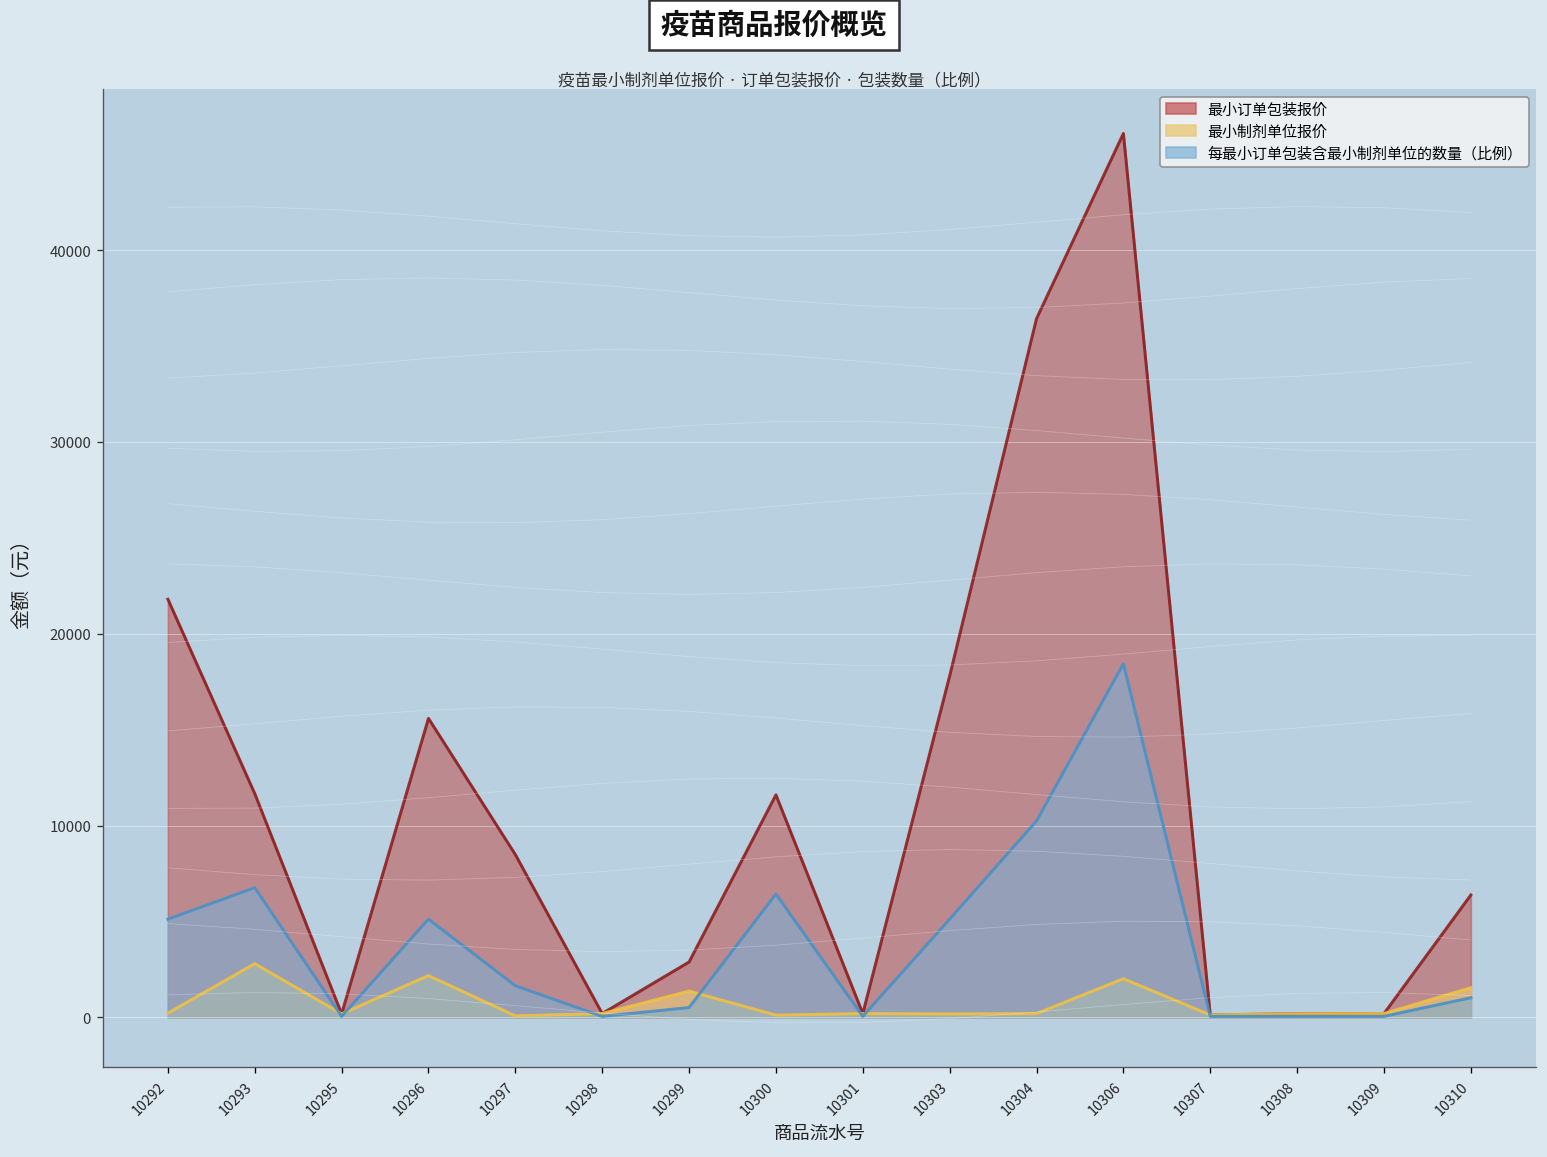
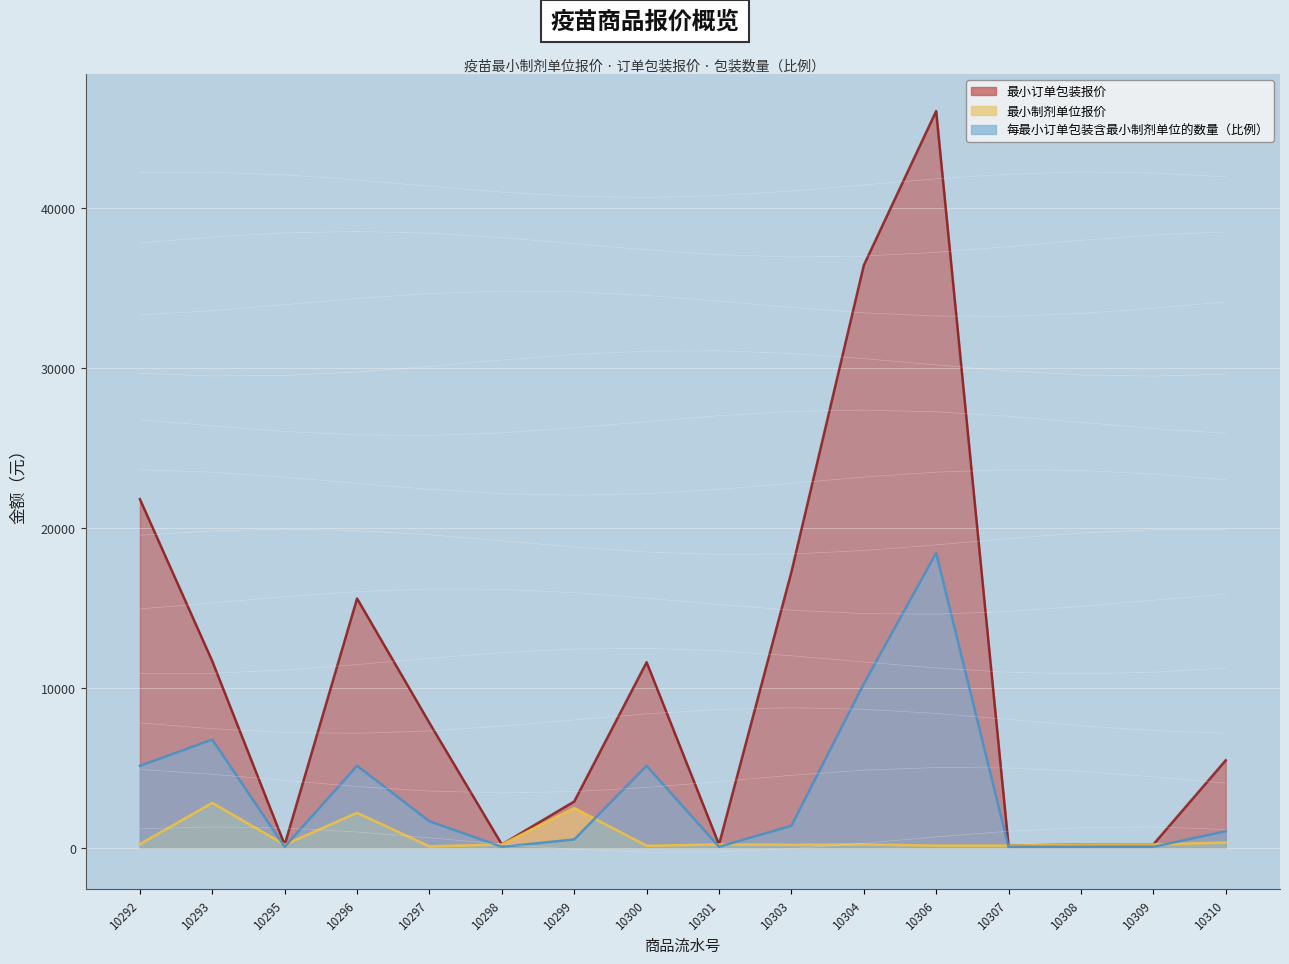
  {
    "最小订单包装报价": {
      "10292": 21800,
      "10293": 11700,
      "10296": 15600,
-     "10297": 8500,
+     "10297": 7800,
      "10299": 2900,
      "10300": 11600,
-     "10303": 17800,
+     "10303": 17200,
      "10304": 36400,
      "10306": 46100,
-     "10310": 6400
+     "10310": 5500
    },
    "最小制剂单位报价": {
      "10292": 200,
      "10293": 2800,
      "10296": 2200,
      "10297": 100,
-     "10299": 1400,
+     "10299": 2500,
      "10300": 100,
      "10303": 200,
-     "10306": 2000,
-     "10310": 1500
+     "10306": 100,
+     "10310": 300
    },
    "每最小订单包装含最小制剂单位的数量（比例）": {
      "10292": 5100,
      "10293": 6800,
      "10296": 5100,
      "10297": 1600,
      "10299": 500,
-     "10300": 6400,
-     "10303": 5100,
+     "10300": 5100,
+     "10303": 1400,
      "10304": 10200,
      "10306": 18400
    }
  }
